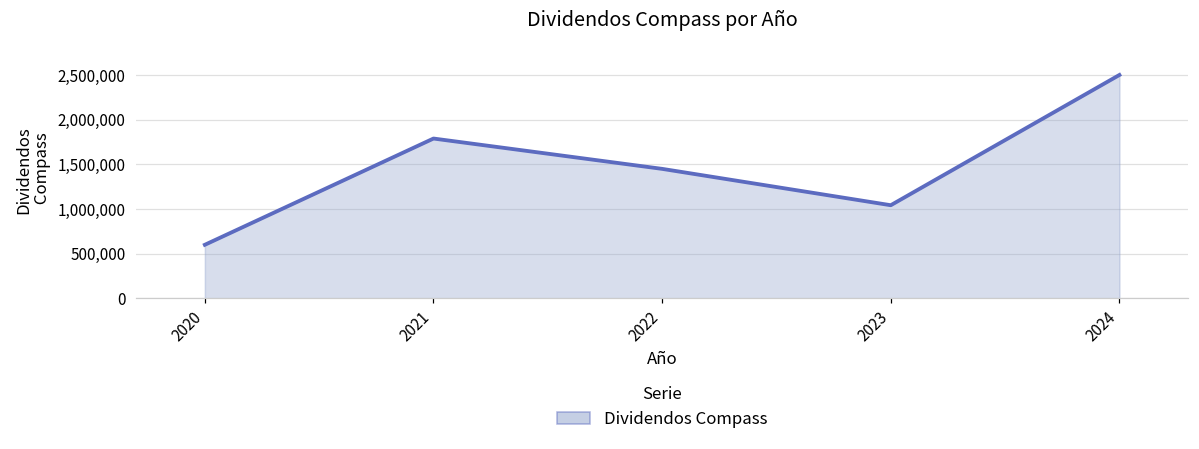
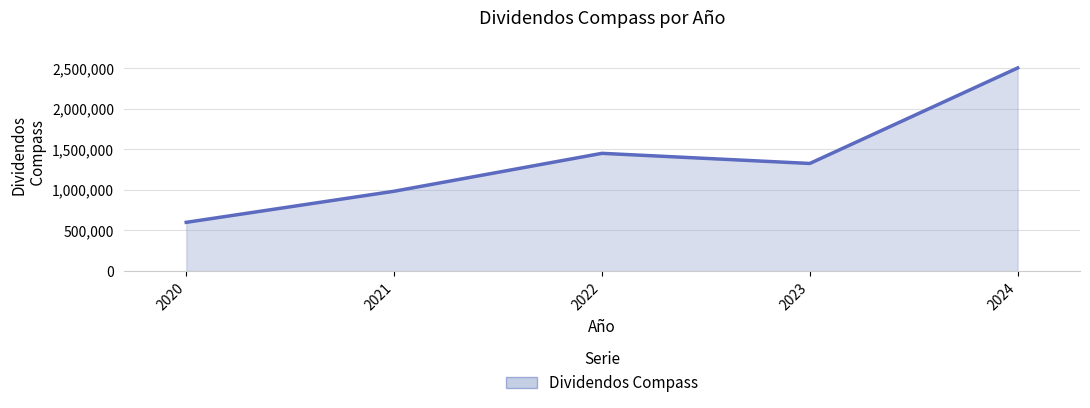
  {
    "2020": "600,000",
-   "2021": "1,800,000",
+   "2021": "1,000,000",
    "2022": "1,400,000",
-   "2023": "1,000,000",
+   "2023": "1,300,000",
    "2024": "2,500,000"
  }
